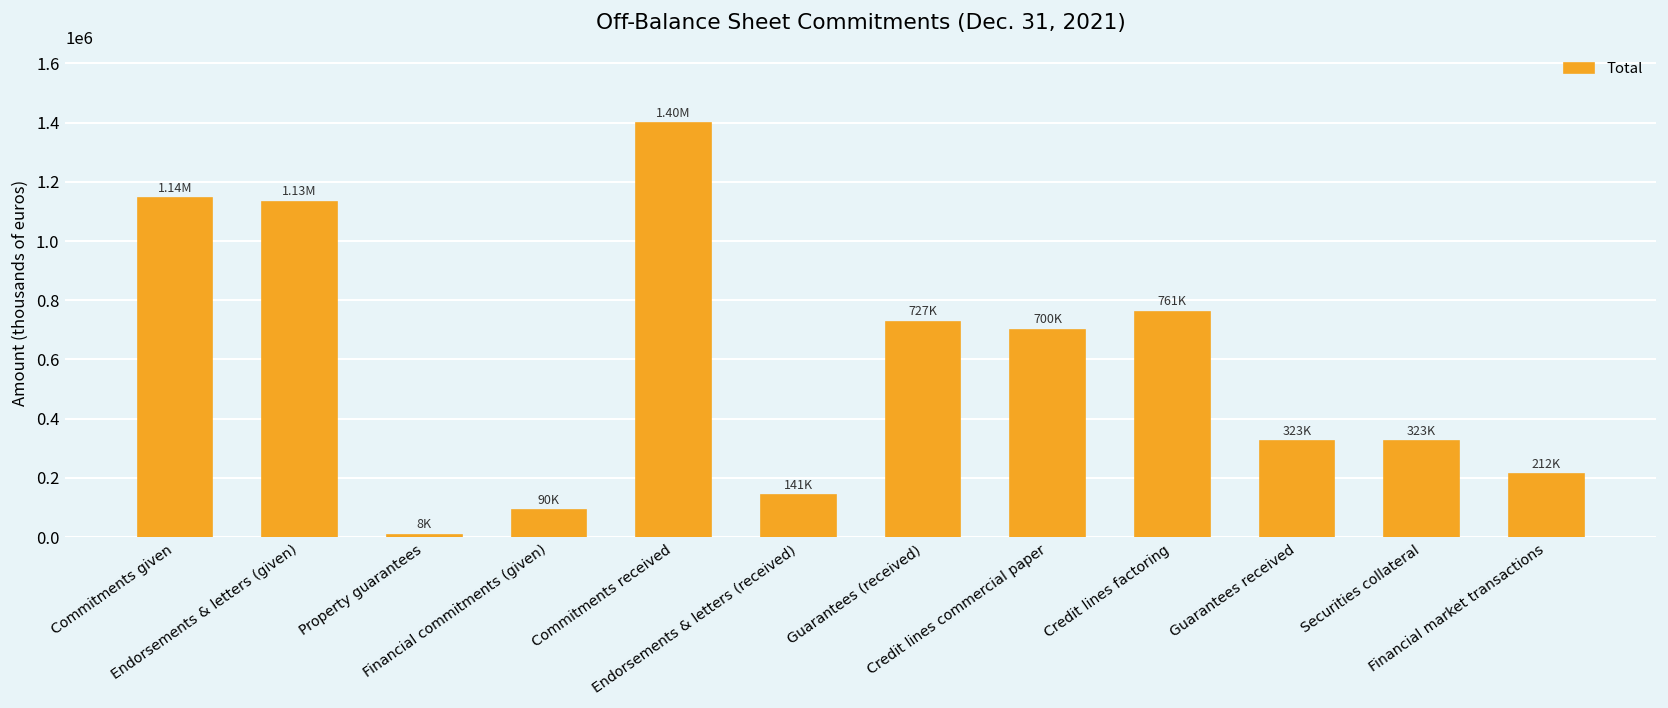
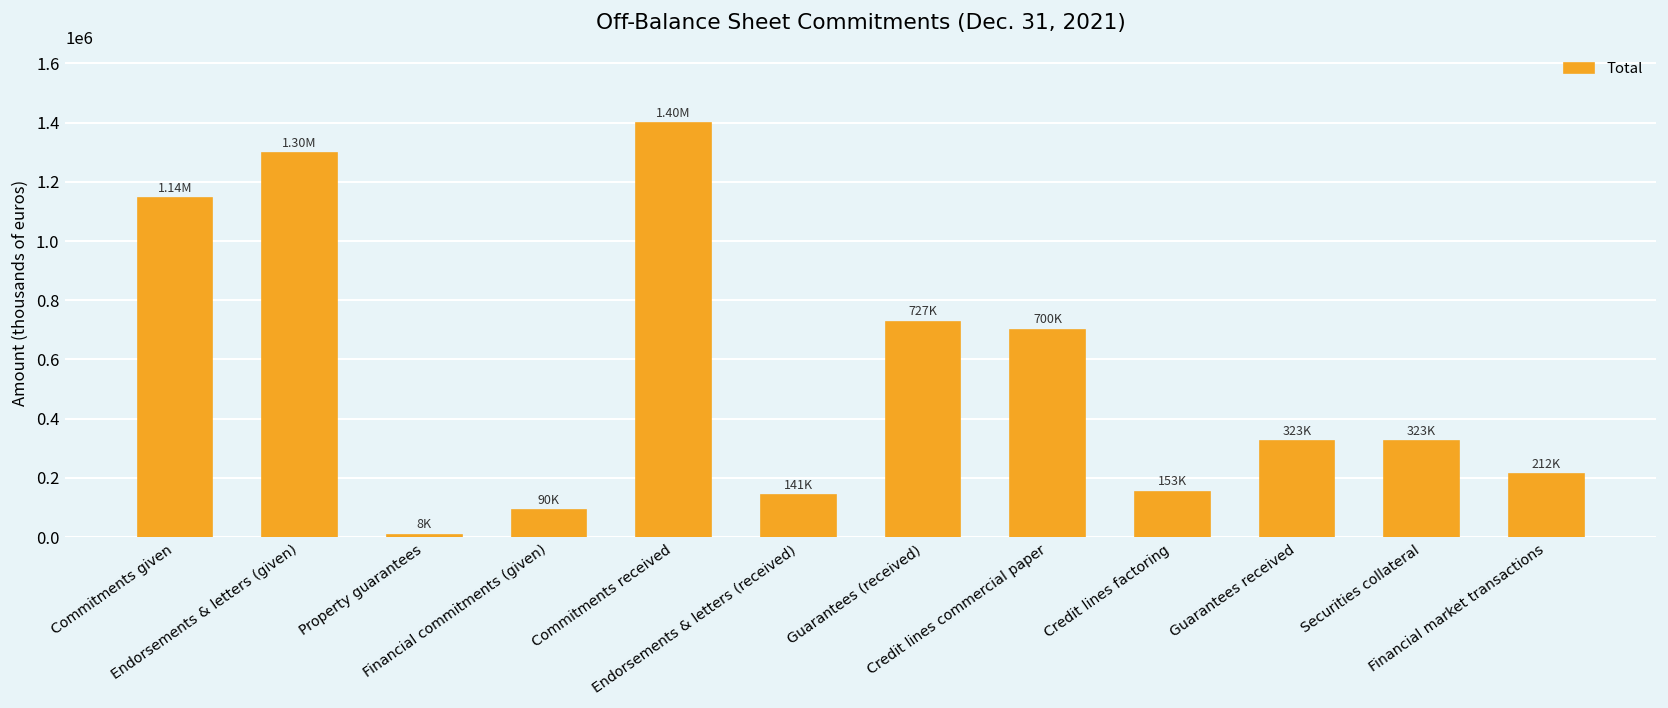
  {
    "Commitments given": "1.14M",
-   "Endorsements & letters (given)": "1.13M",
+   "Endorsements & letters (given)": "1.30M",
    "Property guarantees": "8K",
    "Financial commitments (given)": "90K",
    "Commitments received": "1.40M",
    "Endorsements & letters (received)": "141K",
    "Guarantees (received)": "727K",
    "Credit lines commercial paper": "700K",
-   "Credit lines factoring": "761K",
+   "Credit lines factoring": "153K",
    "Guarantees received": "323K",
    "Securities collateral": "323K",
    "Financial market transactions": "212K"
  }
